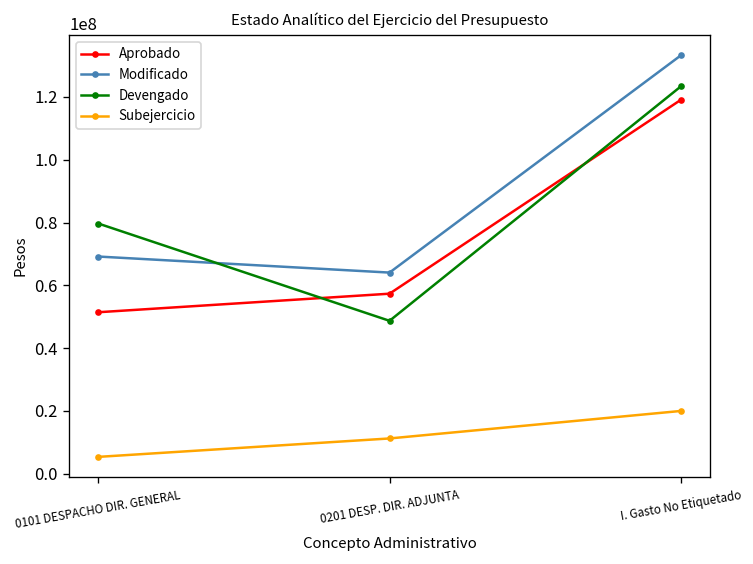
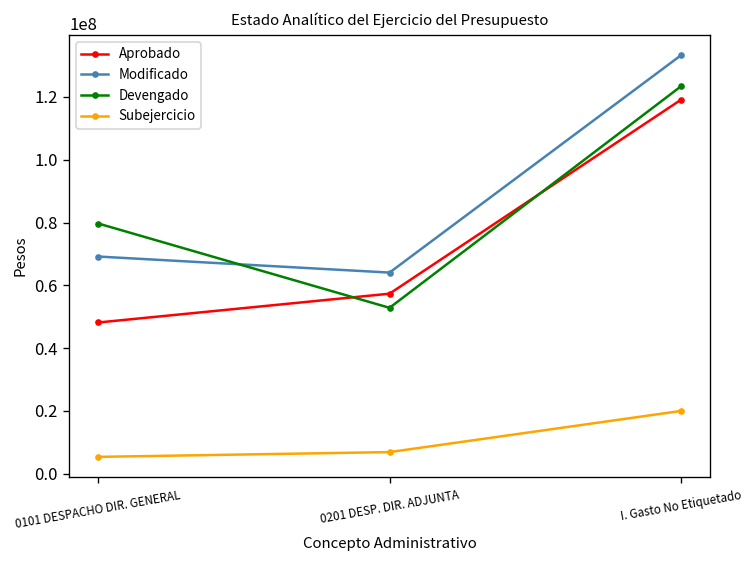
  {
    "Aprobado": {
-     "0101 DESPACHO DIR. GENERAL": 51000000,
+     "0101 DESPACHO DIR. GENERAL": 48000000,
      "0201 DESP. DIR. ADJUNTA": 57000000,
      "I. Gasto No Etiquetado": 119000000
    },
    "Modificado": {
      "0101 DESPACHO DIR. GENERAL": 69000000,
      "0201 DESP. DIR. ADJUNTA": 64000000,
      "I. Gasto No Etiquetado": 133000000
    },
    "Devengado": {
      "0101 DESPACHO DIR. GENERAL": 80000000,
-     "0201 DESP. DIR. ADJUNTA": 49000000,
+     "0201 DESP. DIR. ADJUNTA": 53000000,
      "I. Gasto No Etiquetado": 123000000
    },
    "Subejercicio": {
      "0101 DESPACHO DIR. GENERAL": 5000000,
-     "0201 DESP. DIR. ADJUNTA": 11000000,
+     "0201 DESP. DIR. ADJUNTA": 7000000,
      "I. Gasto No Etiquetado": 20000000
    }
  }
